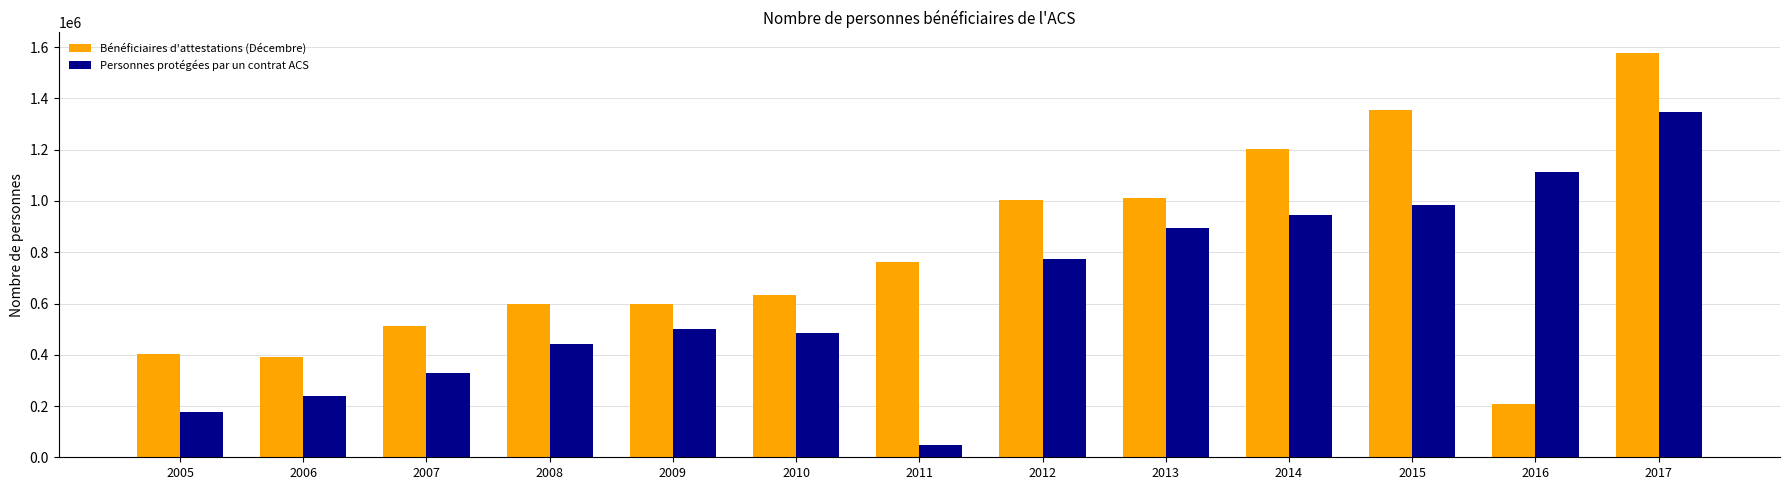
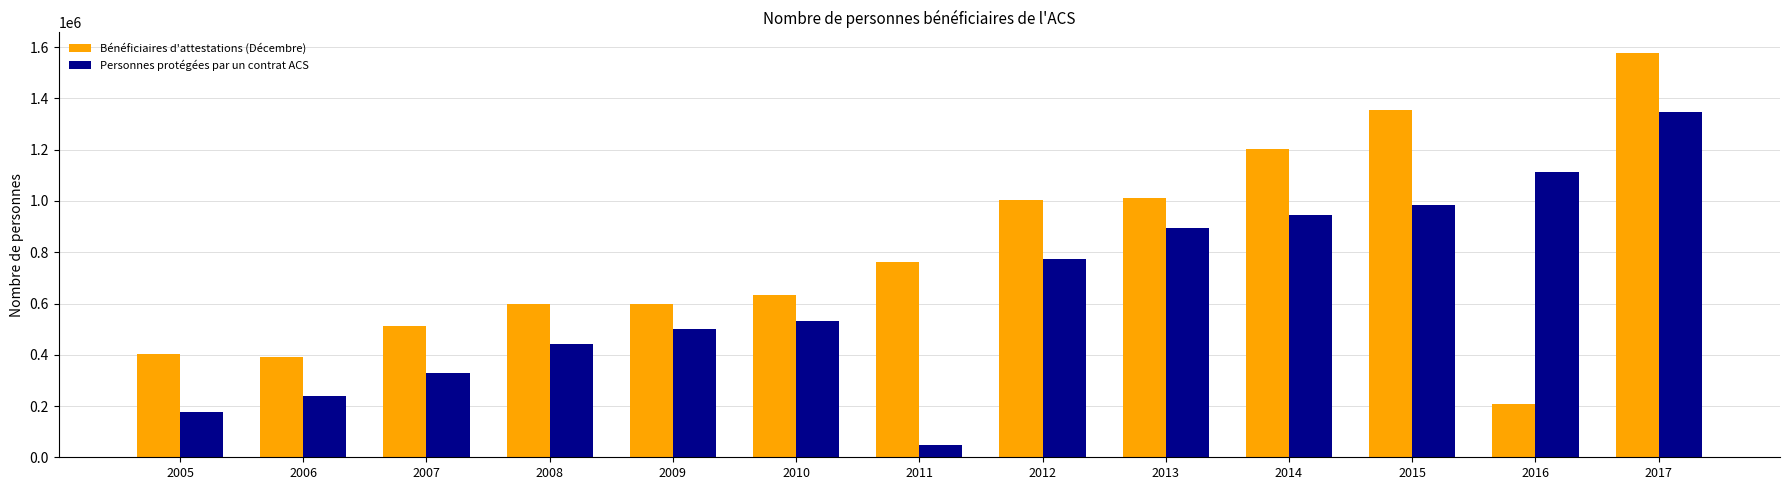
  {
    "Bénéficiaires d'attestations (Décembre)": {
      "2005": 400000,
      "2006": 390000,
      "2007": 510000,
      "2008": 600000,
      "2009": 600000,
      "2010": 630000,
      "2011": 760000,
      "2012": 1010000,
      "2013": 1010000,
      "2014": 1200000,
      "2015": 1350000,
      "2016": 210000,
      "2017": 1580000
    },
    "Personnes protégées par un contrat ACS": {
      "2005": 180000,
      "2006": 240000,
      "2007": 330000,
      "2008": 440000,
      "2009": 500000,
-     "2010": 480000,
+     "2010": 530000,
      "2011": 50000,
      "2012": 770000,
      "2013": 900000,
      "2014": 940000,
      "2015": 980000,
      "2016": 1110000,
      "2017": 1350000
    }
  }
